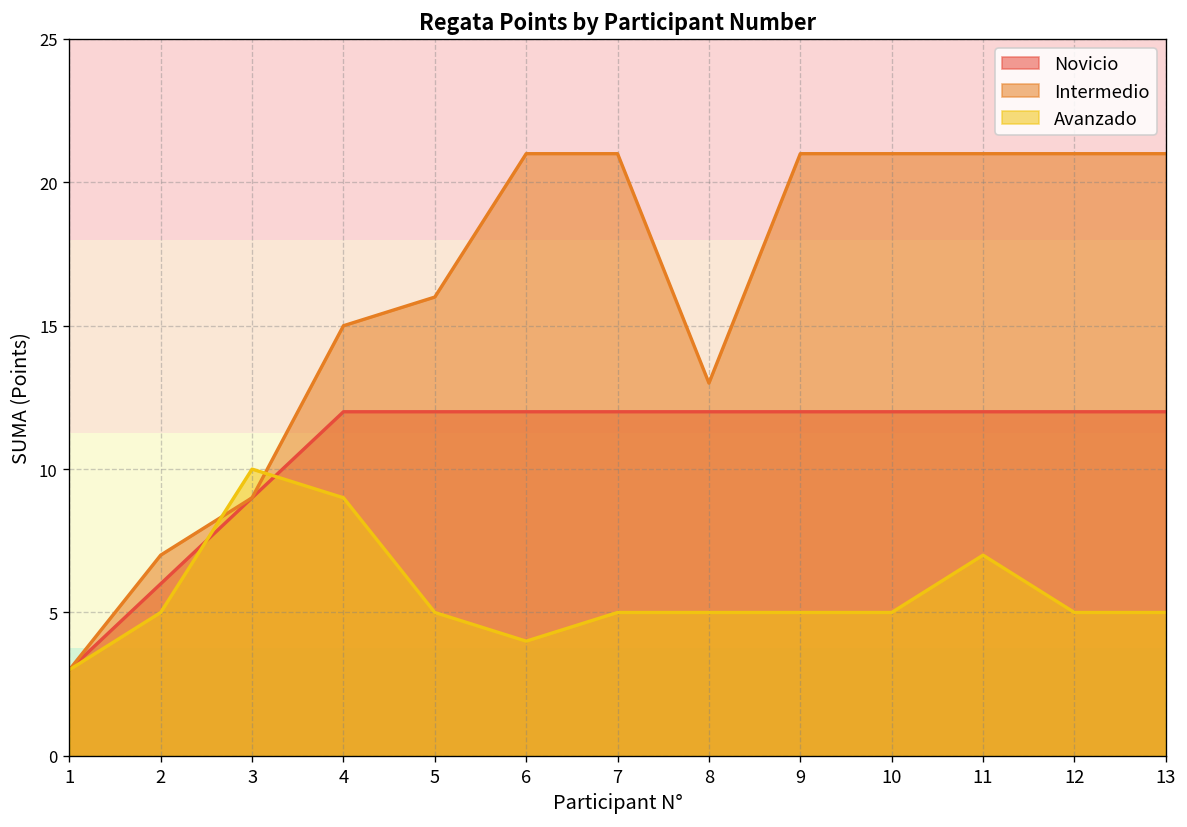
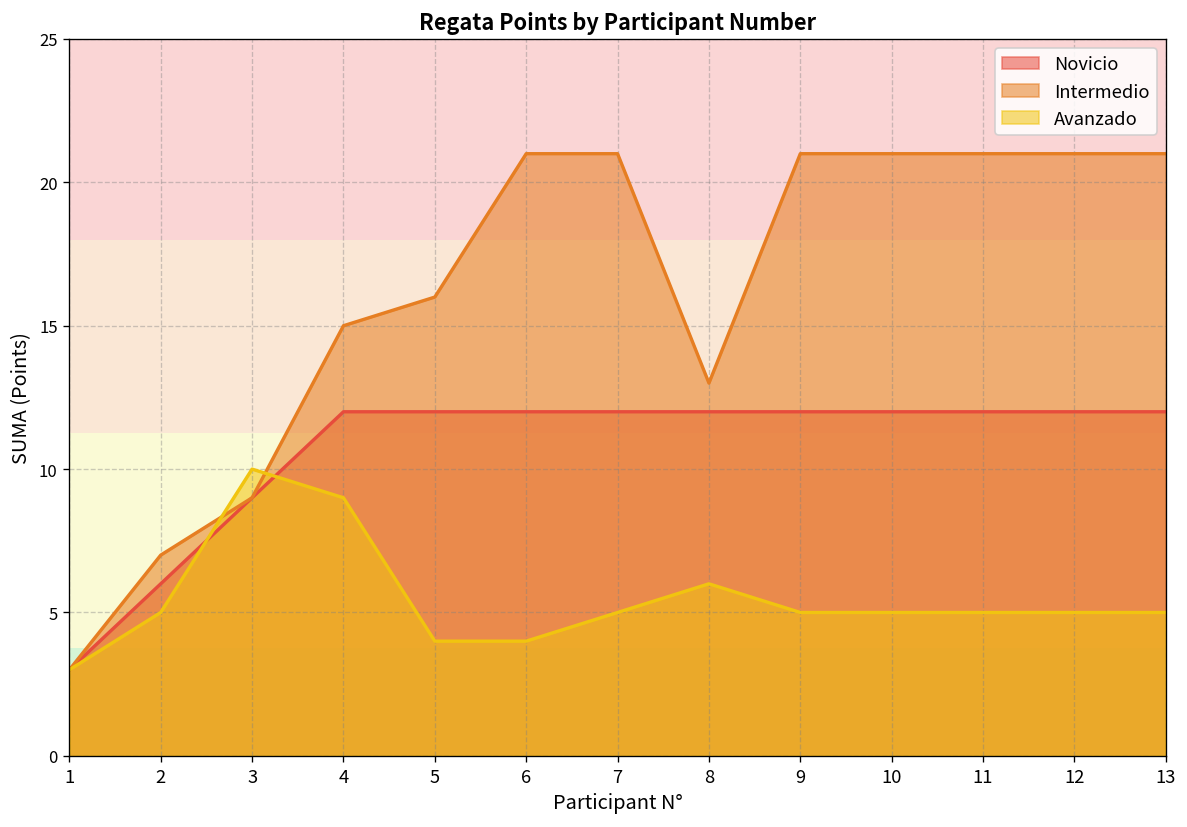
  {
    "Avanzado": {
      "2": 5,
      "3": 10,
      "4": 9,
-     "5": 5,
+     "5": 4,
      "6": 4,
      "7": 5,
-     "8": 5,
+     "8": 6,
      "9": 5,
      "10": 5,
-     "11": 7,
+     "11": 5,
      "12": 5,
      "13": 5
    }
  }
